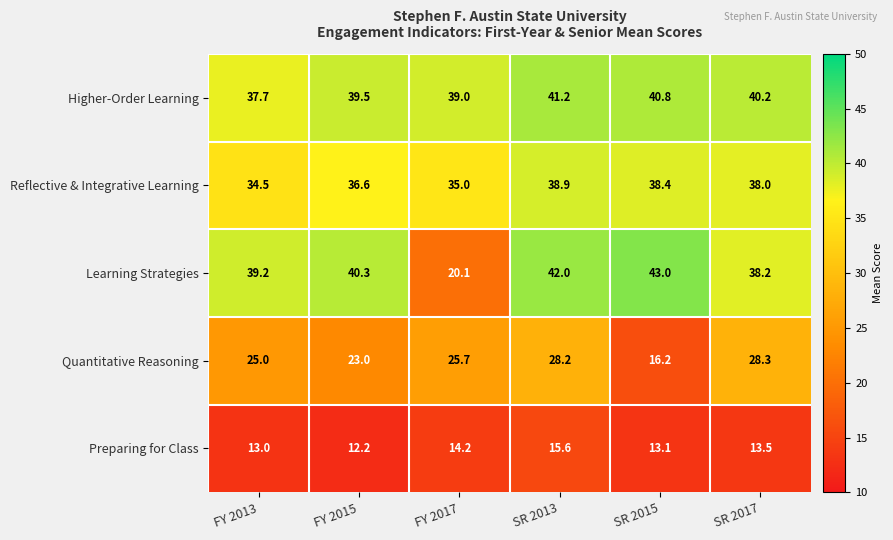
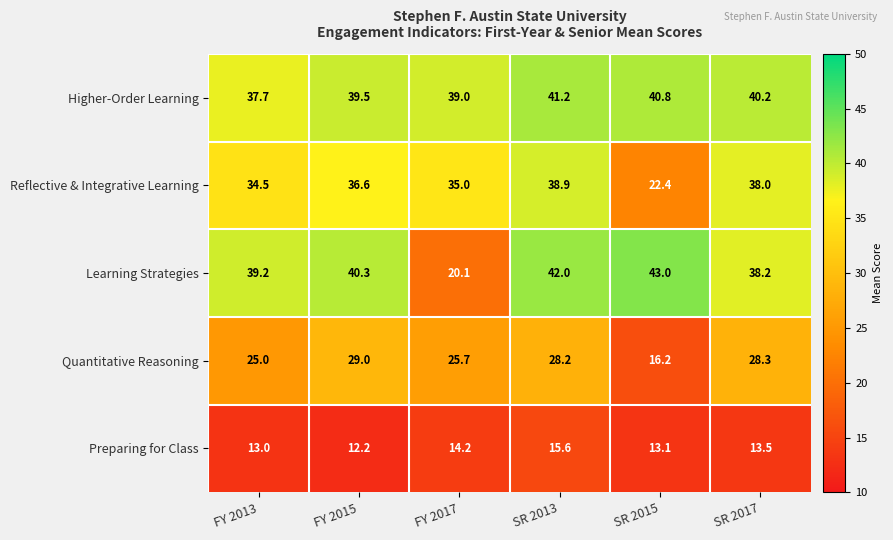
  {
    "Higher-Order Learning": {
      "FY 2013": 37.7,
      "FY 2015": 39.5,
      "FY 2017": 39.0,
      "SR 2013": 41.2,
      "SR 2015": 40.8,
      "SR 2017": 40.2
    },
    "Reflective & Integrative Learning": {
      "FY 2013": 34.5,
      "FY 2015": 36.6,
      "FY 2017": 35.0,
      "SR 2013": 38.9,
-     "SR 2015": 38.4,
+     "SR 2015": 22.4,
      "SR 2017": 38.0
    },
    "Learning Strategies": {
      "FY 2013": 39.2,
      "FY 2015": 40.3,
      "FY 2017": 20.1,
      "SR 2013": 42.0,
      "SR 2015": 43.0,
      "SR 2017": 38.2
    },
    "Quantitative Reasoning": {
      "FY 2013": 25.0,
-     "FY 2015": 23.0,
+     "FY 2015": 29.0,
      "FY 2017": 25.7,
      "SR 2013": 28.2,
      "SR 2015": 16.2,
      "SR 2017": 28.3
    },
    "Preparing for Class": {
      "FY 2013": 13.0,
      "FY 2015": 12.2,
      "FY 2017": 14.2,
      "SR 2013": 15.6,
      "SR 2015": 13.1,
      "SR 2017": 13.5
    }
  }
